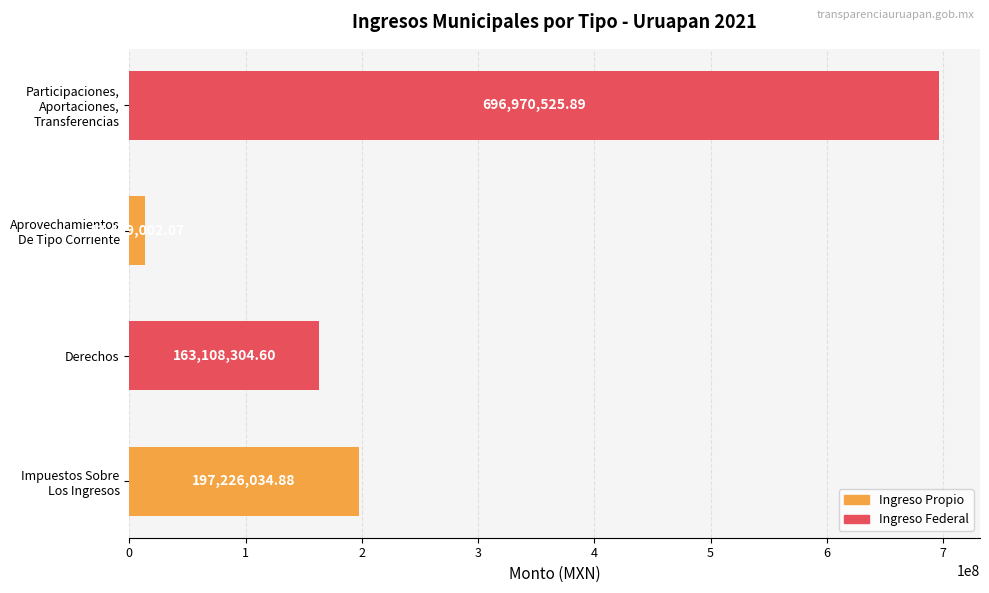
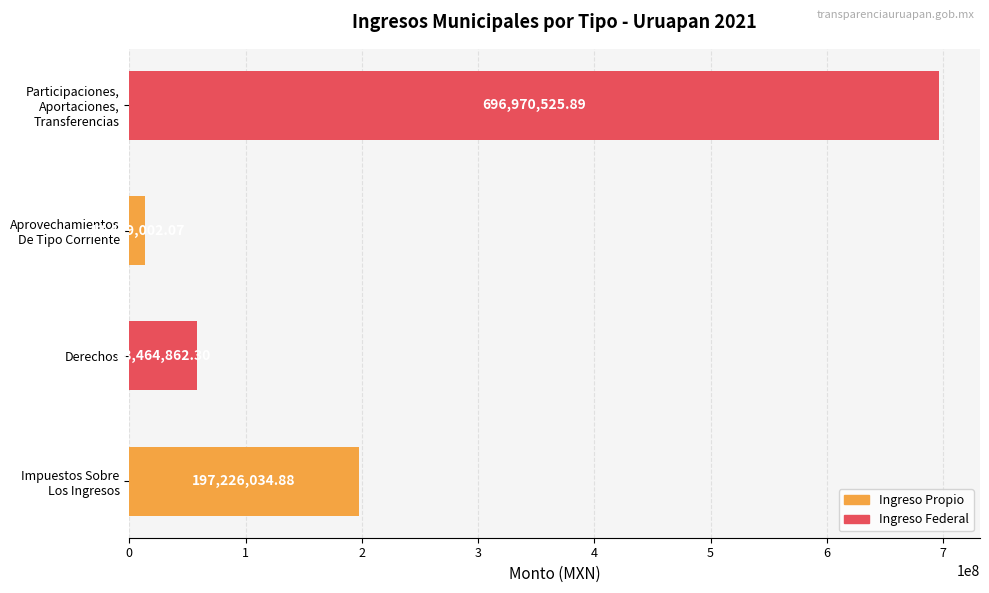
  {
    "Participaciones, Aportaciones, Transferencias": "696,970,525.89",
-   "Derechos": "163,108,304.60",
+   "Derechos": "58,464,862.30",
    "Impuestos Sobre Los Ingresos": "197,226,034.88"
  }
